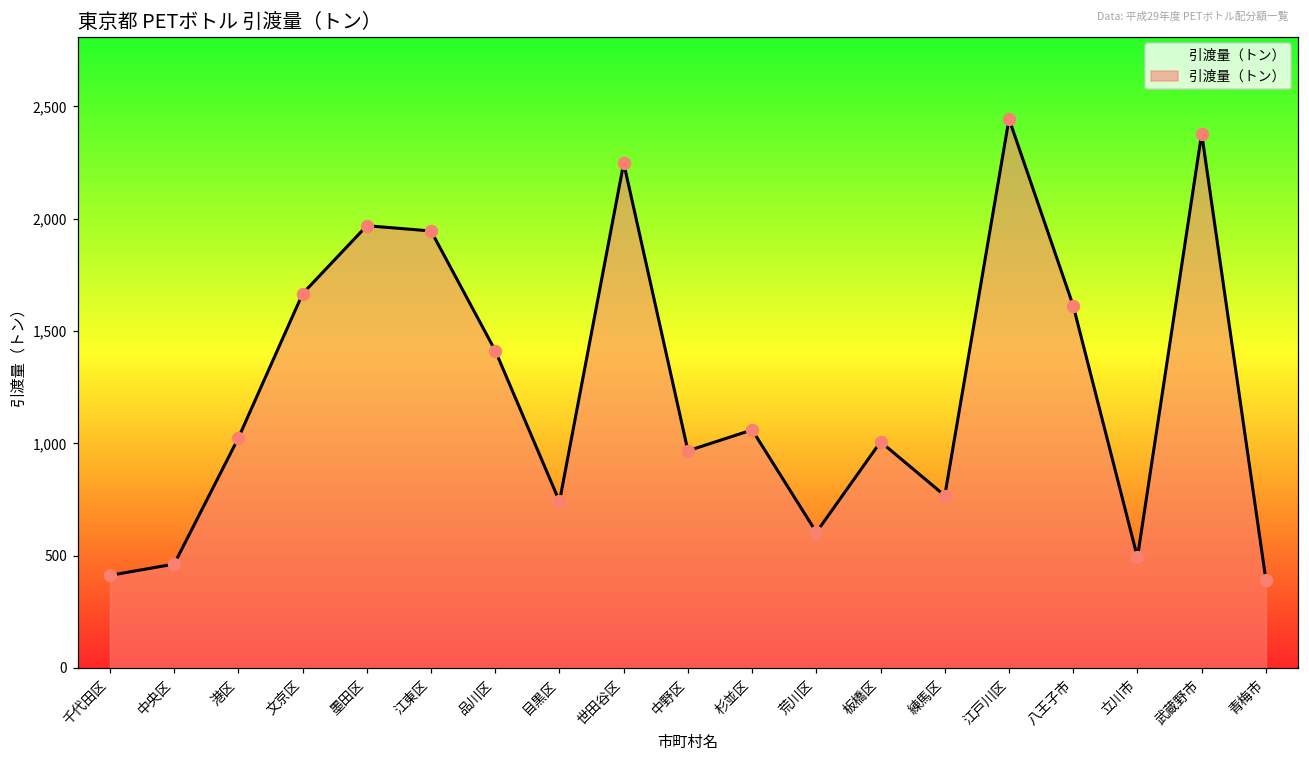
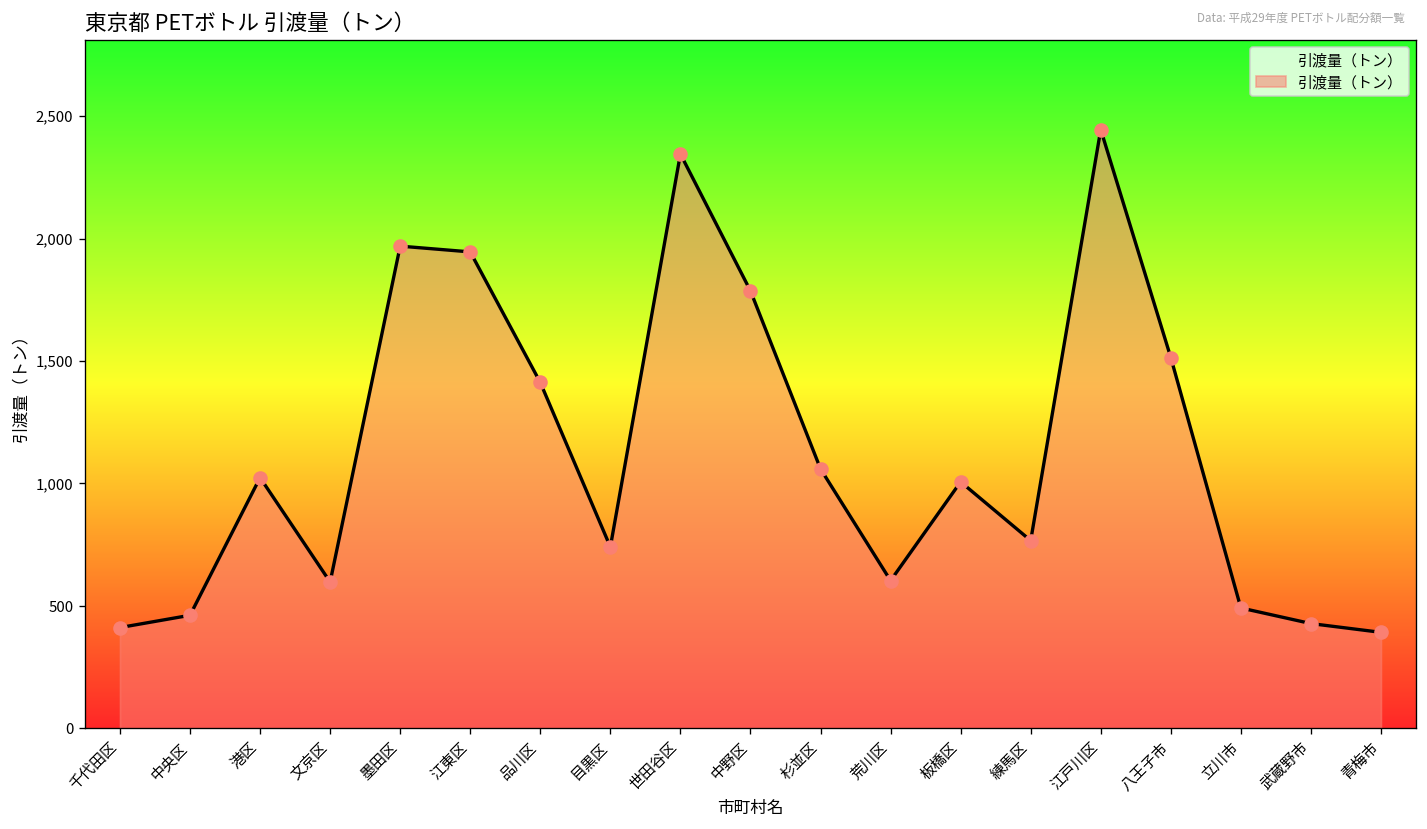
  {
    "千代田区": "410",
    "中央区": "460",
    "港区": "1,020",
-   "文京区": "1,670",
+   "文京区": "600",
    "墨田区": "1,970",
    "江東区": "1,950",
    "品川区": "1,410",
    "目黒区": "740",
-   "世田谷区": "2,250",
-   "中野区": "970",
+   "世田谷区": "2,350",
+   "中野区": "1,790",
    "杉並区": "1,060",
    "荒川区": "600",
    "板橋区": "1,010",
    "練馬区": "770",
    "江戸川区": "2,440",
-   "八王子市": "1,610",
+   "八王子市": "1,510",
    "立川市": "490",
-   "武蔵野市": "2,380",
+   "武蔵野市": "430",
    "青梅市": "390"
  }
